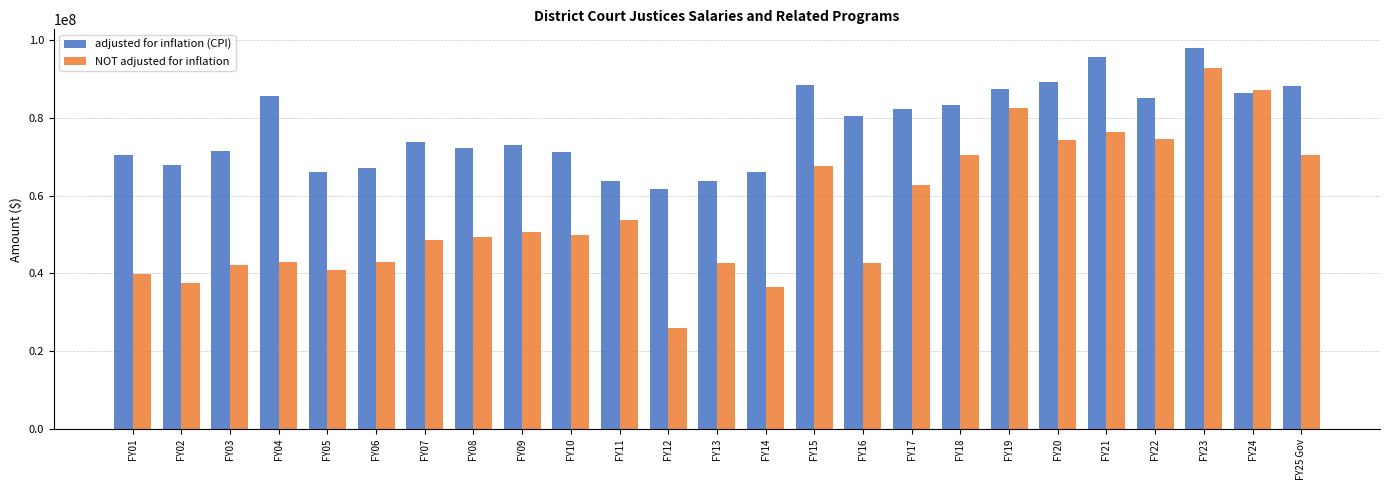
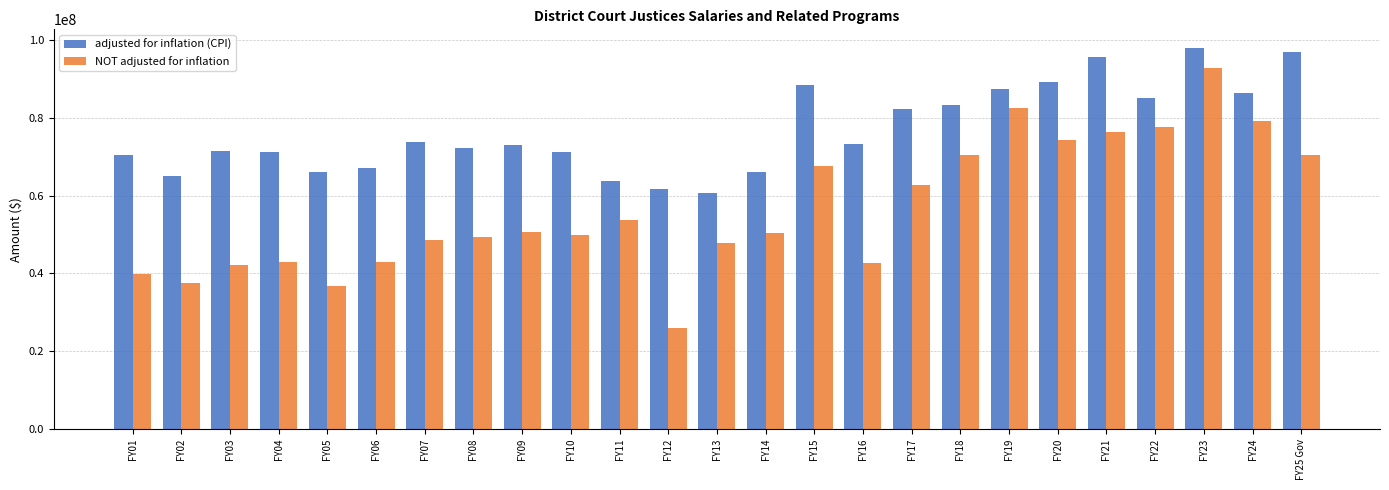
  {
    "adjusted for inflation (CPI)": {
      "FY01": 71000000,
-     "FY02": 68000000,
+     "FY02": 65000000,
      "FY03": 71000000,
-     "FY04": 86000000,
+     "FY04": 71000000,
      "FY05": 66000000,
      "FY06": 67000000,
      "FY07": 74000000,
      "FY08": 72000000,
      "FY09": 73000000,
      "FY10": 71000000,
      "FY11": 64000000,
      "FY12": 62000000,
-     "FY13": 64000000,
+     "FY13": 61000000,
      "FY14": 66000000,
      "FY15": 88000000,
-     "FY16": 81000000,
+     "FY16": 73000000,
      "FY17": 82000000,
      "FY18": 83000000,
      "FY19": 87000000,
      "FY20": 89000000,
      "FY21": 95000000,
      "FY22": 85000000,
      "FY23": 98000000,
      "FY24": 86000000,
-     "FY25 Gov": 88000000
+     "FY25 Gov": 97000000
    },
    "NOT adjusted for inflation": {
      "FY01": 40000000,
      "FY02": 37000000,
      "FY03": 42000000,
      "FY04": 43000000,
-     "FY05": 41000000,
+     "FY05": 37000000,
      "FY06": 43000000,
      "FY07": 49000000,
      "FY08": 49000000,
      "FY09": 51000000,
      "FY10": 50000000,
      "FY11": 54000000,
      "FY12": 26000000,
-     "FY13": 43000000,
-     "FY14": 36000000,
+     "FY13": 48000000,
+     "FY14": 50000000,
      "FY15": 68000000,
      "FY16": 43000000,
      "FY17": 63000000,
      "FY18": 70000000,
      "FY19": 83000000,
      "FY20": 74000000,
      "FY21": 76000000,
-     "FY22": 74000000,
+     "FY22": 78000000,
      "FY23": 93000000,
-     "FY24": 87000000,
+     "FY24": 79000000,
      "FY25 Gov": 70000000
    }
  }
